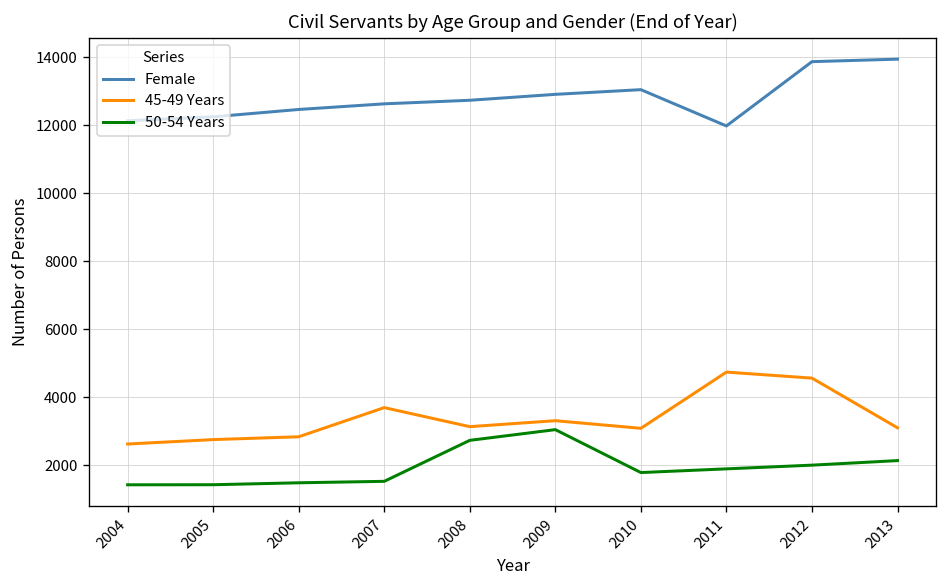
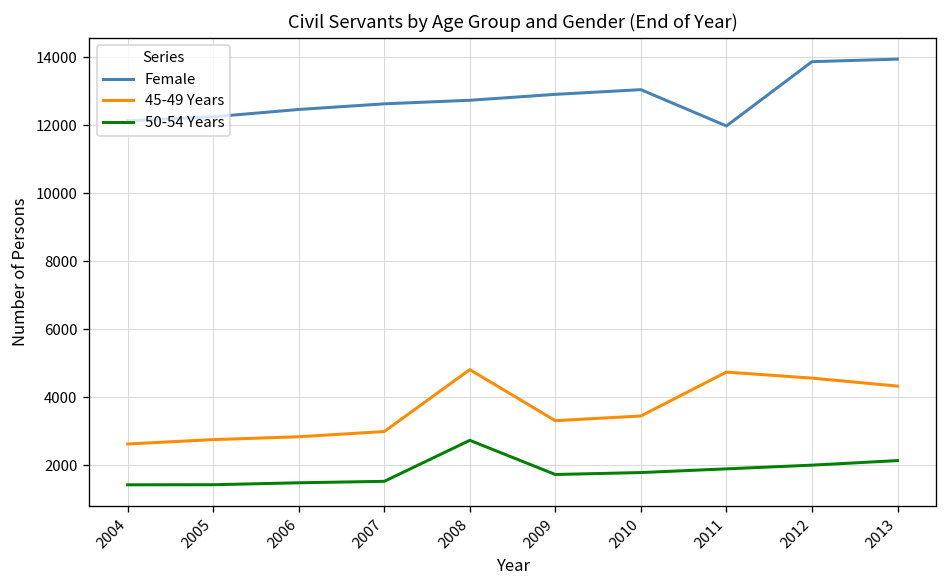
  {
    "Female": {
      "2006": 12500,
      "2007": 12600,
      "2008": 12700,
      "2009": 12900,
      "2010": 13000,
      "2011": 12000,
      "2012": 13900,
      "2013": 13900
    },
    "45-49 Years": {
      "2004": 2600,
      "2005": 2700,
      "2006": 2800,
-     "2007": 3700,
-     "2008": 3100,
+     "2007": 3000,
+     "2008": 4800,
      "2009": 3300,
-     "2010": 3100,
+     "2010": 3400,
      "2011": 4700,
      "2012": 4600,
-     "2013": 3100
+     "2013": 4300
    },
    "50-54 Years": {
      "2004": 1400,
      "2005": 1400,
      "2006": 1500,
      "2007": 1500,
      "2008": 2700,
-     "2009": 3000,
+     "2009": 1700,
      "2010": 1800,
      "2011": 1900,
      "2012": 2000,
      "2013": 2100
    }
  }
